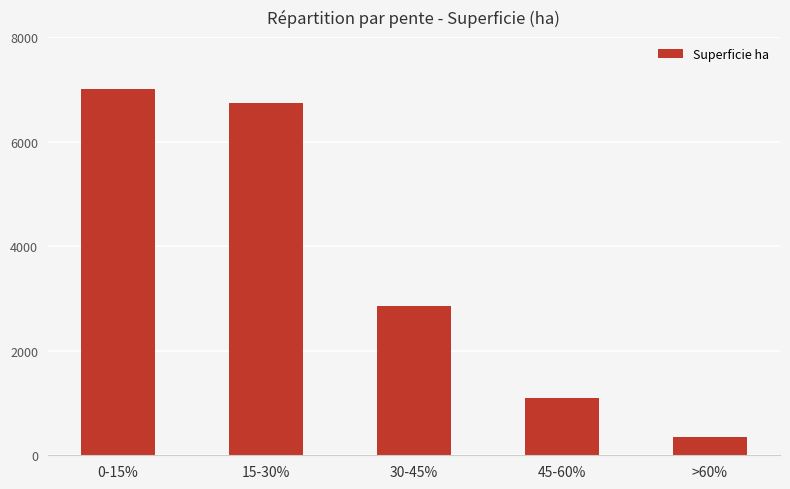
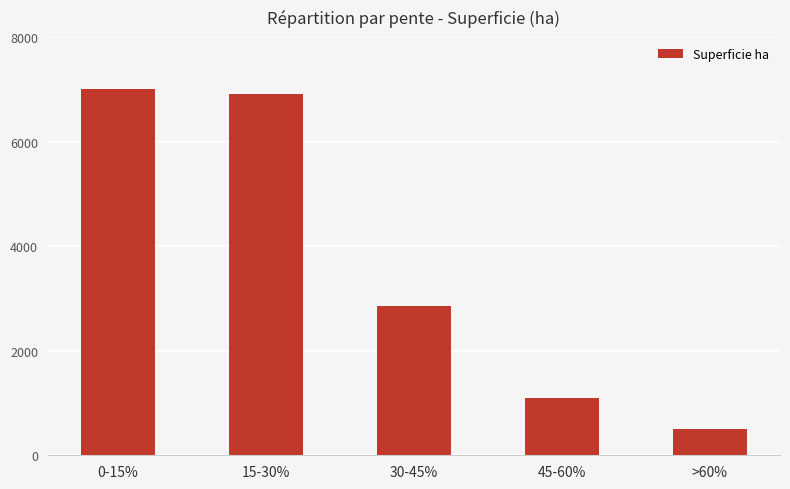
  {
    "0-15%": 7000,
-   "15-30%": 6700,
+   "15-30%": 6900,
    "30-45%": 2800,
    "45-60%": 1100,
-   ">60%": 300
+   ">60%": 500
  }
